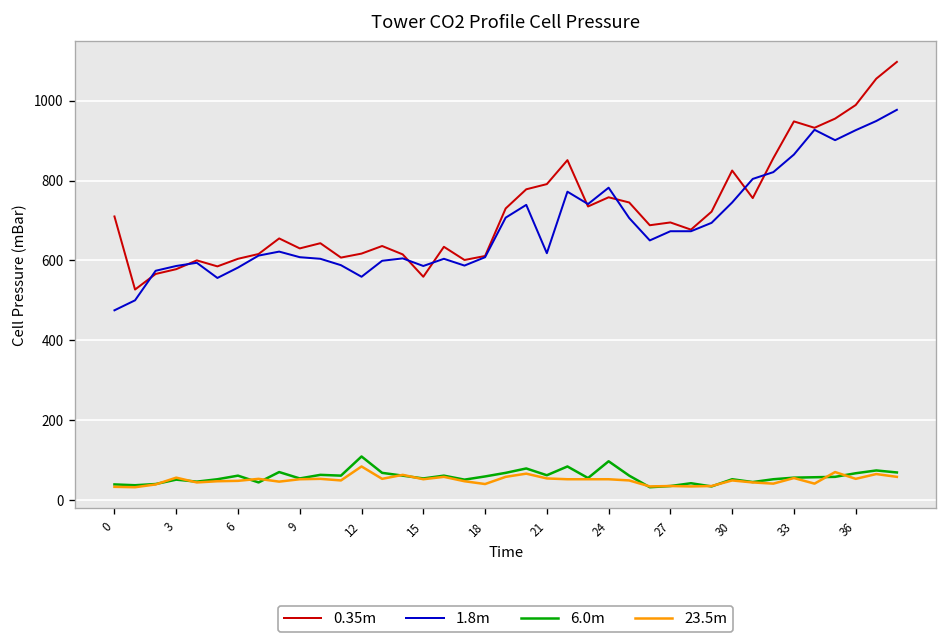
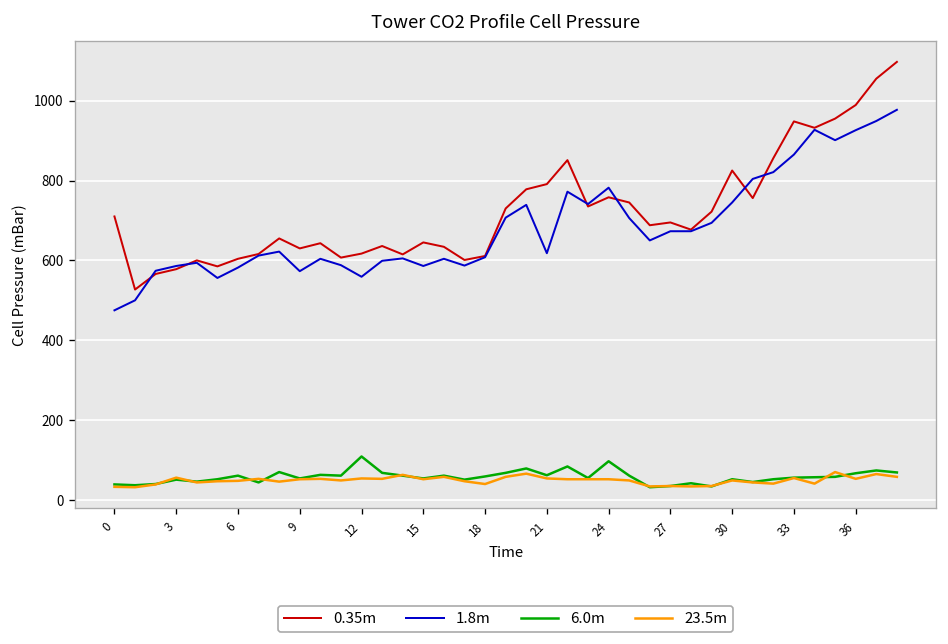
  {
    "0.35m": {
      "0": 710,
      "3": 580,
      "6": 600,
      "9": 630,
      "12": 620,
-     "15": 560,
+     "15": 650,
      "21": 790,
      "24": 760,
      "27": 700,
      "30": 830,
      "33": 950,
      "36": 990
    },
    "1.8m": {
      "0": 480,
      "3": 590,
      "6": 580,
-     "9": 610,
+     "9": 570,
      "12": 560,
      "15": 590,
      "21": 620,
      "24": 780,
      "27": 670,
      "30": 750,
      "33": 870,
      "36": 930
    },
    "6.0m": {
      "6": 60,
      "12": 110,
      "18": 60,
      "21": 60,
      "24": 100,
      "36": 70
    },
    "23.5m": {
      "6": 50,
-     "12": 80,
+     "12": 50,
      "18": 40,
      "21": 50,
      "24": 50,
      "36": 50
    }
  }
